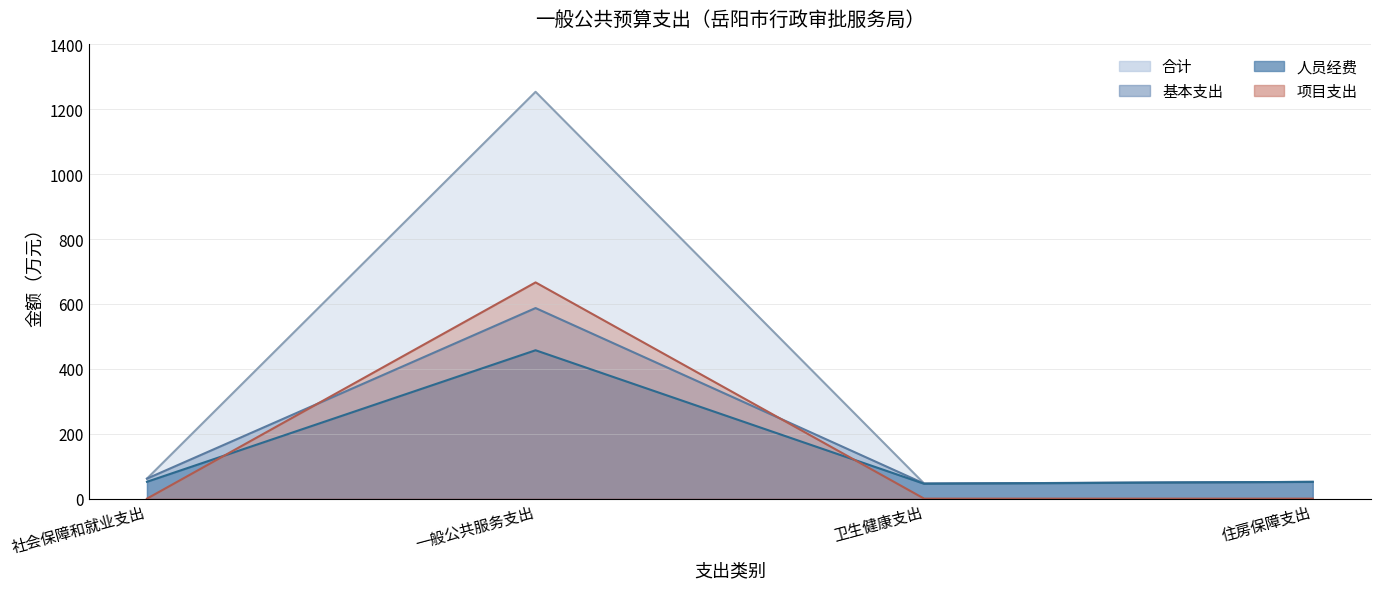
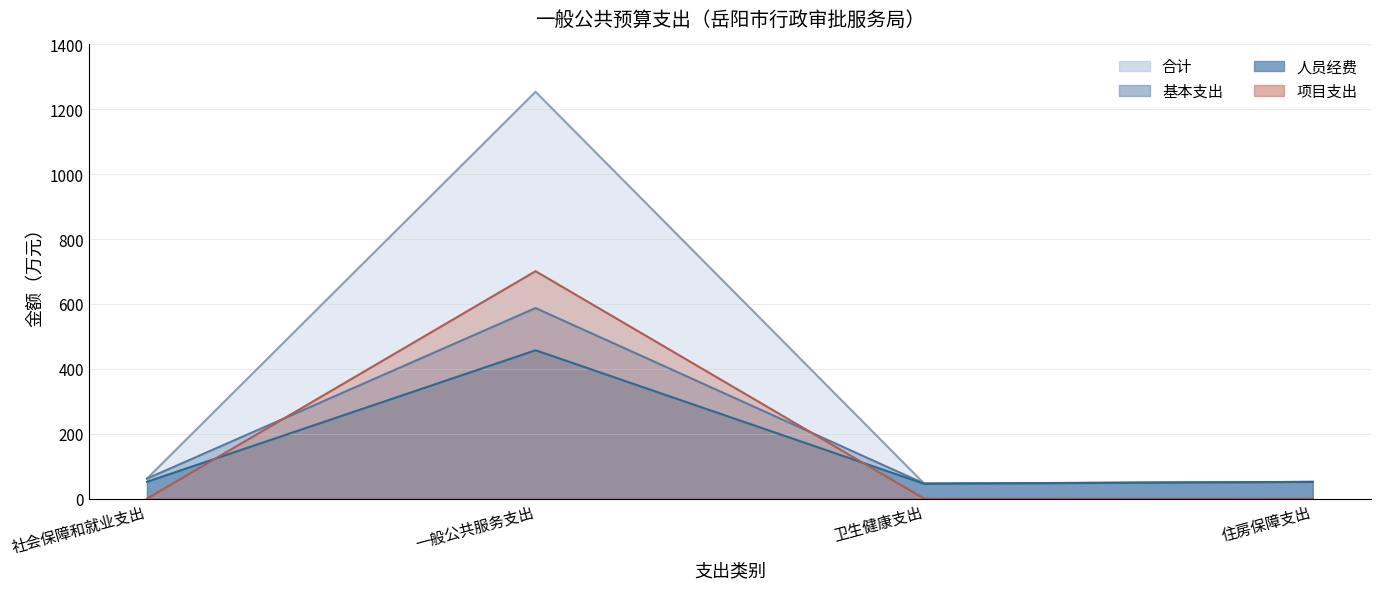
  {
    "合计": {
      "一般公共服务支出": 1250
    },
    "项目支出": {
      "社会保障和就业支出": 0,
-     "一般公共服务支出": 670,
+     "一般公共服务支出": 700,
      "卫生健康支出": 0,
      "住房保障支出": 0
    }
  }
